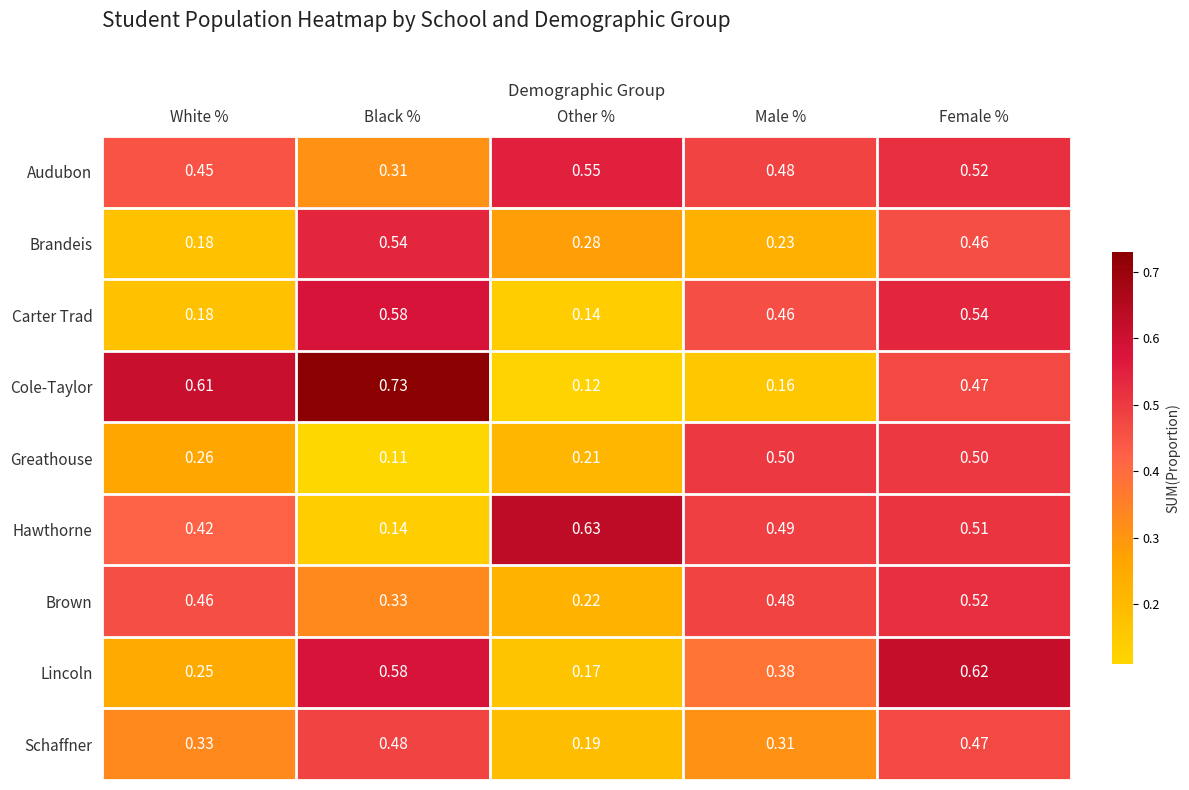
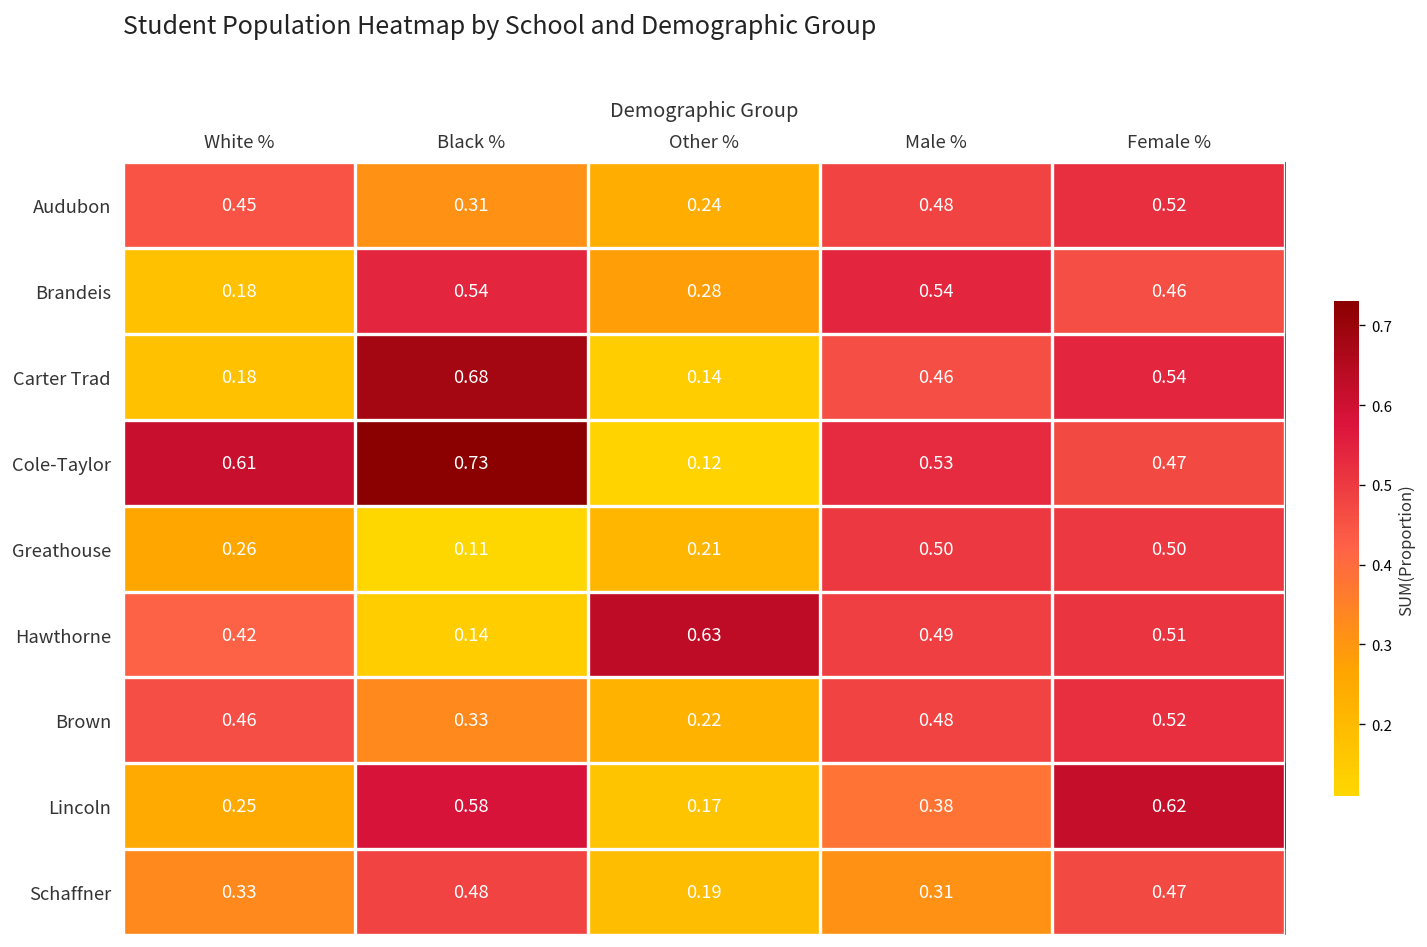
  {
    "Audubon": {
      "White %": 0.45,
      "Black %": 0.31,
-     "Other %": 0.55,
+     "Other %": 0.24,
      "Male %": 0.48,
      "Female %": 0.52
    },
    "Brandeis": {
      "White %": 0.18,
      "Black %": 0.54,
      "Other %": 0.28,
-     "Male %": 0.23,
+     "Male %": 0.54,
      "Female %": 0.46
    },
    "Carter Trad": {
      "White %": 0.18,
-     "Black %": 0.58,
+     "Black %": 0.68,
      "Other %": 0.14,
      "Male %": 0.46,
      "Female %": 0.54
    },
    "Cole-Taylor": {
      "White %": 0.61,
      "Black %": 0.73,
      "Other %": 0.12,
-     "Male %": 0.16,
+     "Male %": 0.53,
      "Female %": 0.47
    },
    "Greathouse": {
      "White %": 0.26,
      "Black %": 0.11,
      "Other %": 0.21,
      "Male %": 0.50,
      "Female %": 0.50
    },
    "Hawthorne": {
      "White %": 0.42,
      "Black %": 0.14,
      "Other %": 0.63,
      "Male %": 0.49,
      "Female %": 0.51
    },
    "Brown": {
      "White %": 0.46,
      "Black %": 0.33,
      "Other %": 0.22,
      "Male %": 0.48,
      "Female %": 0.52
    },
    "Lincoln": {
      "White %": 0.25,
      "Black %": 0.58,
      "Other %": 0.17,
      "Male %": 0.38,
      "Female %": 0.62
    },
    "Schaffner": {
      "White %": 0.33,
      "Black %": 0.48,
      "Other %": 0.19,
      "Male %": 0.31,
      "Female %": 0.47
    }
  }
